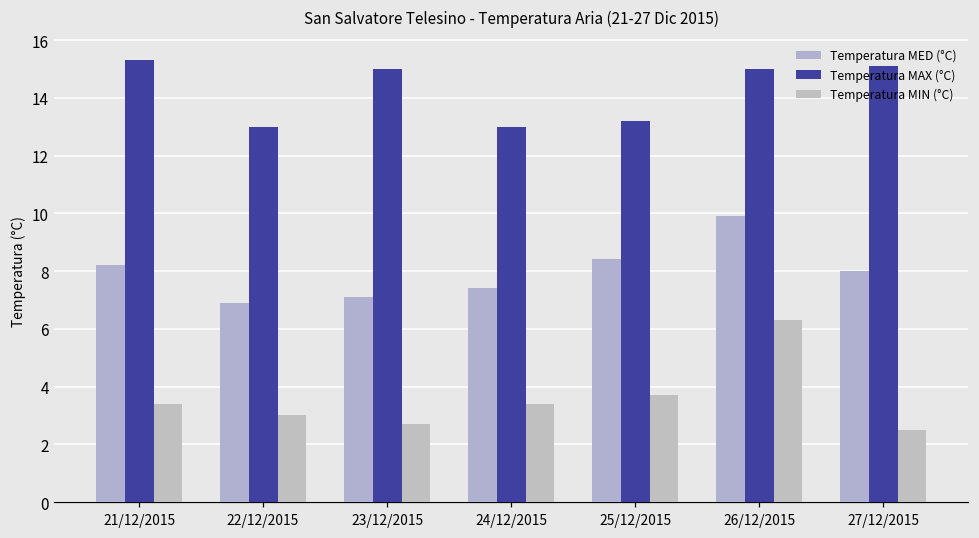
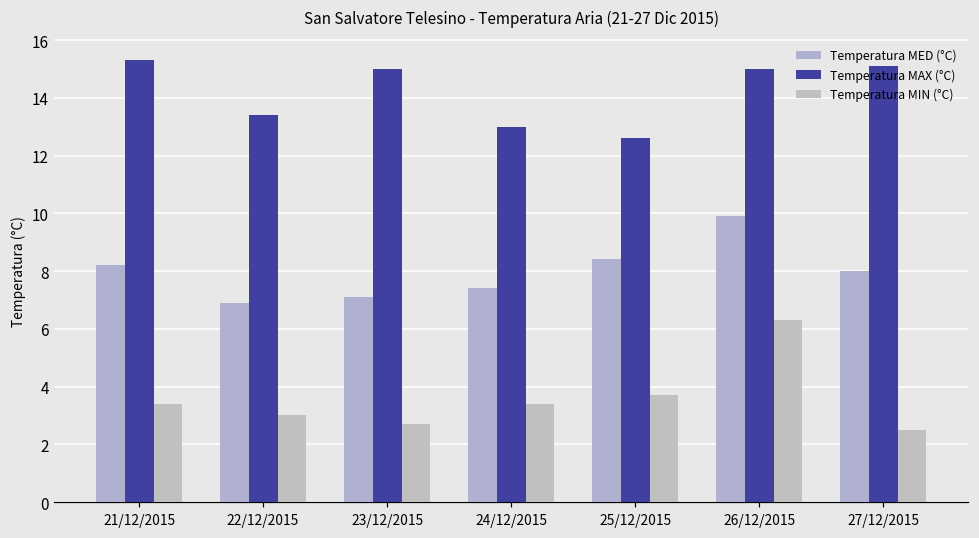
  {
    "Temperatura MAX (°C)": {
      "21/12/2015": 15.3,
-     "22/12/2015": 13.0,
+     "22/12/2015": 13.4,
      "23/12/2015": 15.0,
      "24/12/2015": 13.0,
-     "25/12/2015": 13.2,
+     "25/12/2015": 12.6,
      "26/12/2015": 15.0,
      "27/12/2015": 15.1
    }
  }
